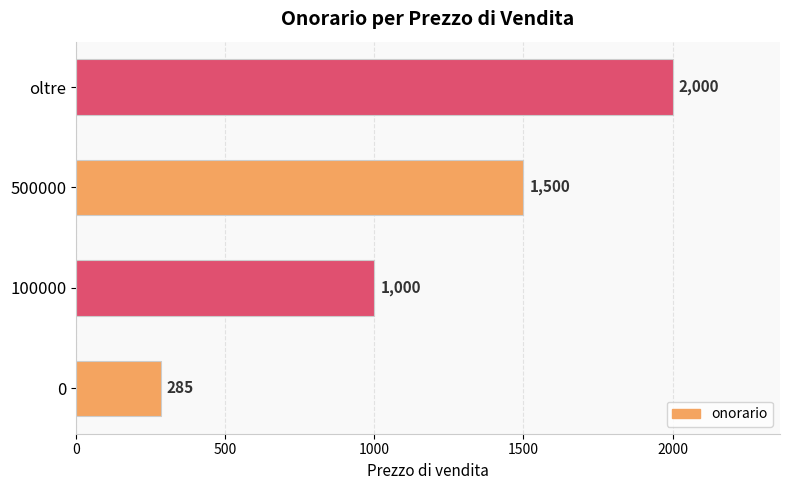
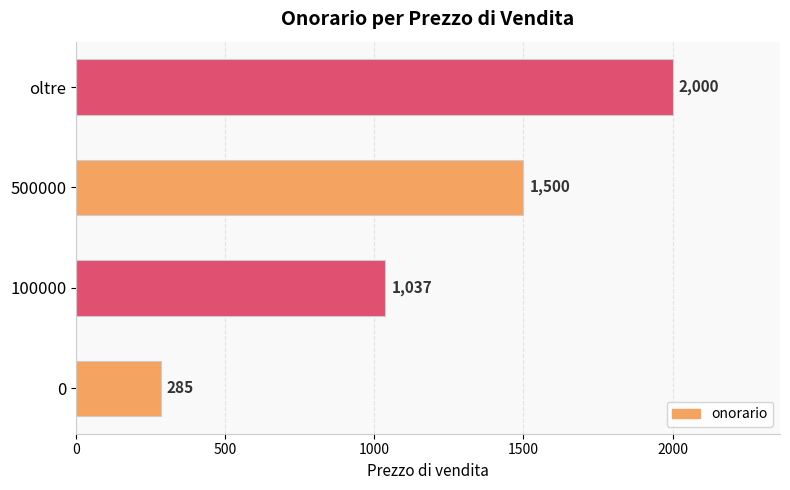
  {
    "oltre": "2,000",
    "500000": "1,500",
-   "100000": "1,000",
+   "100000": "1,037",
    "0": "285"
  }
